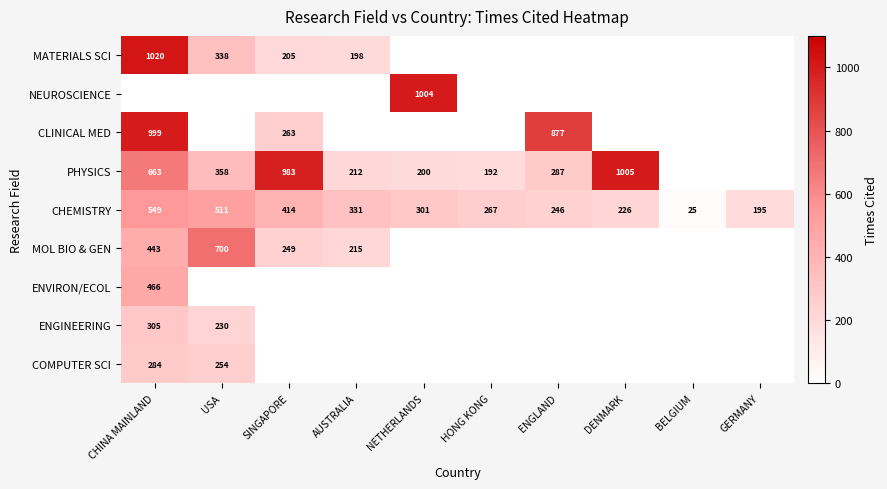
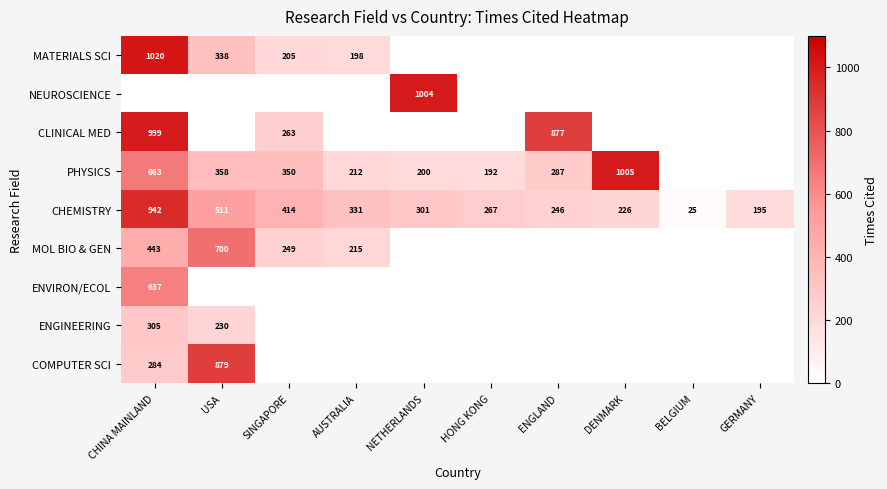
  {
    "MATERIALS SCI": {
      "CHINA MAINLAND": 1020,
      "USA": 338,
      "SINGAPORE": 205,
      "AUSTRALIA": 198
    },
    "NEUROSCIENCE": {
      "NETHERLANDS": 1004
    },
    "CLINICAL MED": {
      "CHINA MAINLAND": 999,
      "SINGAPORE": 263,
      "ENGLAND": 877
    },
    "PHYSICS": {
      "CHINA MAINLAND": 663,
      "USA": 358,
-     "SINGAPORE": 983,
+     "SINGAPORE": 350,
      "AUSTRALIA": 212,
      "NETHERLANDS": 200,
      "HONG KONG": 192,
      "ENGLAND": 287,
      "DENMARK": 1005
    },
    "CHEMISTRY": {
-     "CHINA MAINLAND": 549,
+     "CHINA MAINLAND": 942,
      "USA": 511,
      "SINGAPORE": 414,
      "AUSTRALIA": 331,
      "NETHERLANDS": 301,
      "HONG KONG": 267,
      "ENGLAND": 246,
      "DENMARK": 226,
      "BELGIUM": 25,
      "GERMANY": 195
    },
    "MOL BIO & GEN": {
      "CHINA MAINLAND": 443,
      "USA": 700,
      "SINGAPORE": 249,
      "AUSTRALIA": 215
    },
    "ENVIRON/ECOL": {
-     "CHINA MAINLAND": 466
+     "CHINA MAINLAND": 637
    },
    "ENGINEERING": {
      "CHINA MAINLAND": 305,
      "USA": 230
    },
    "COMPUTER SCI": {
      "CHINA MAINLAND": 284,
-     "USA": 254
+     "USA": 879
    }
  }
